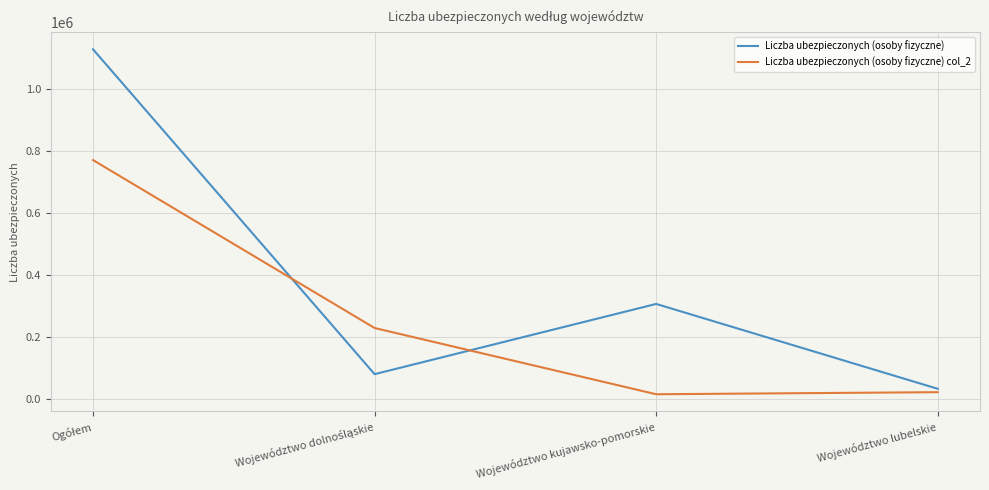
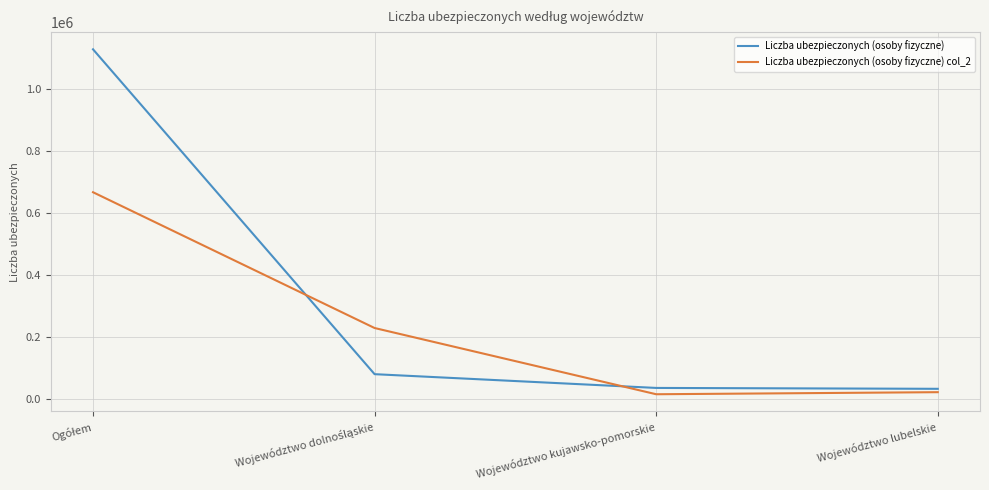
  {
    "Liczba ubezpieczonych (osoby fizyczne)": {
      "Ogółem": 1130000,
      "Województwo dolnośląskie": 80000,
-     "Województwo kujawsko-pomorskie": 310000,
+     "Województwo kujawsko-pomorskie": 30000,
      "Województwo lubelskie": 30000
    },
    "Liczba ubezpieczonych (osoby fizyczne) col_2": {
-     "Ogółem": 770000,
+     "Ogółem": 670000,
      "Województwo dolnośląskie": 230000,
      "Województwo kujawsko-pomorskie": 10000,
      "Województwo lubelskie": 20000
    }
  }
